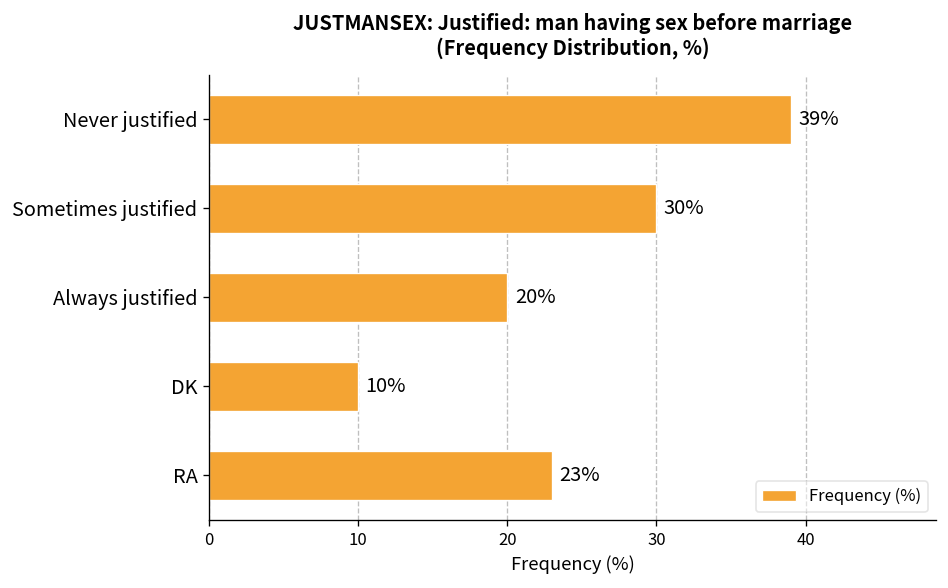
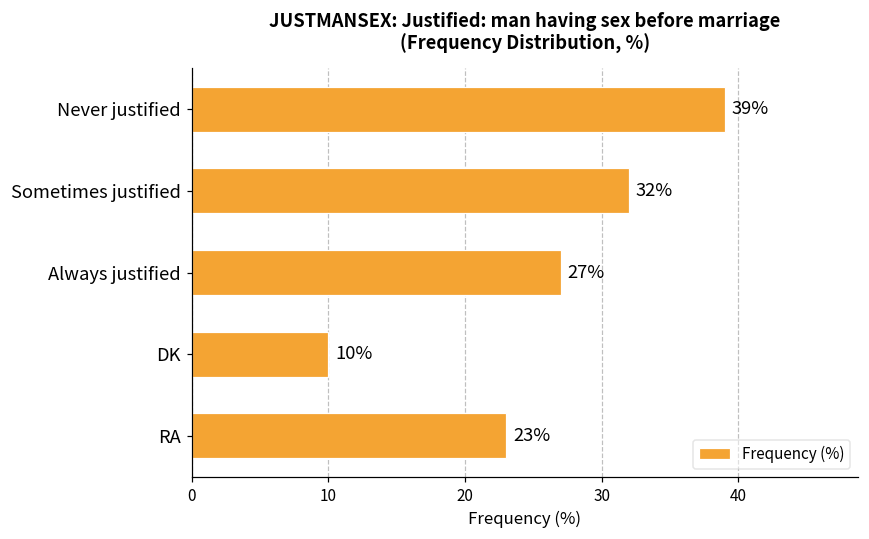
  {
    "Never justified": "39%",
-   "Sometimes justified": "30%",
-   "Always justified": "20%",
+   "Sometimes justified": "32%",
+   "Always justified": "27%",
    "DK": "10%",
    "RA": "23%"
  }
